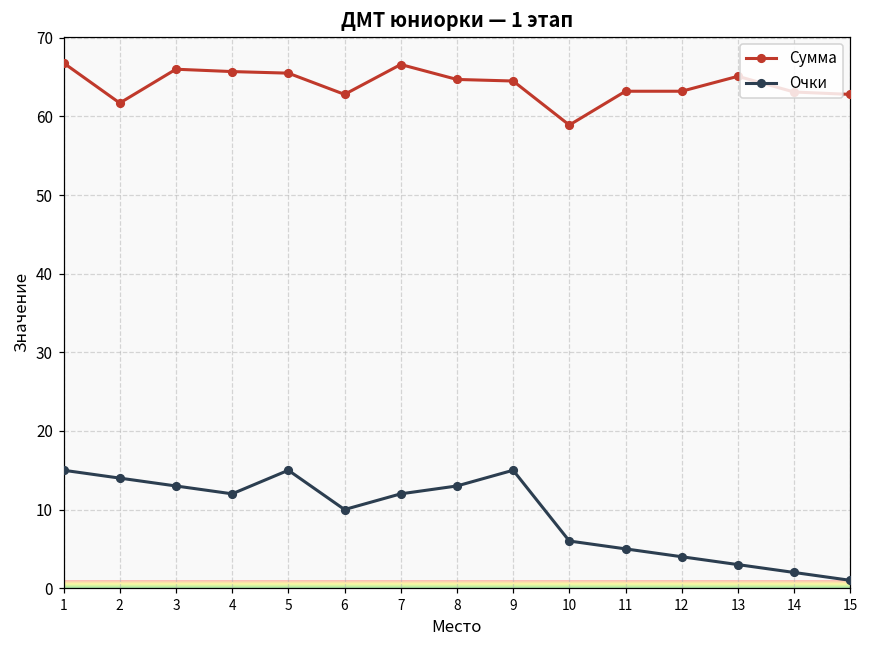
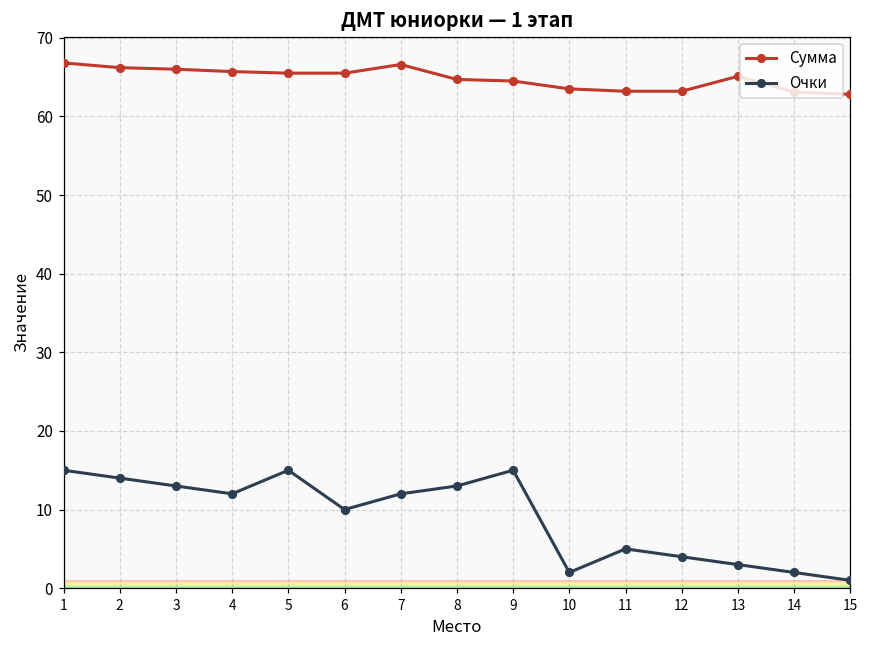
  {
    "Сумма": {
      "1": 67,
-     "2": 62,
+     "2": 66,
      "3": 66,
      "4": 66,
      "5": 66,
-     "6": 63,
+     "6": 66,
      "7": 67,
      "8": 65,
      "9": 65,
-     "10": 59,
+     "10": 64,
      "11": 63,
      "12": 63,
      "13": 65,
      "15": 63
    },
    "Очки": {
      "1": 15,
      "2": 14,
      "3": 13,
      "4": 12,
      "5": 15,
      "6": 10,
      "7": 12,
      "8": 13,
      "9": 15,
-     "10": 6,
+     "10": 2,
      "11": 5,
      "12": 4,
      "13": 3,
      "14": 2,
      "15": 1
    }
  }
